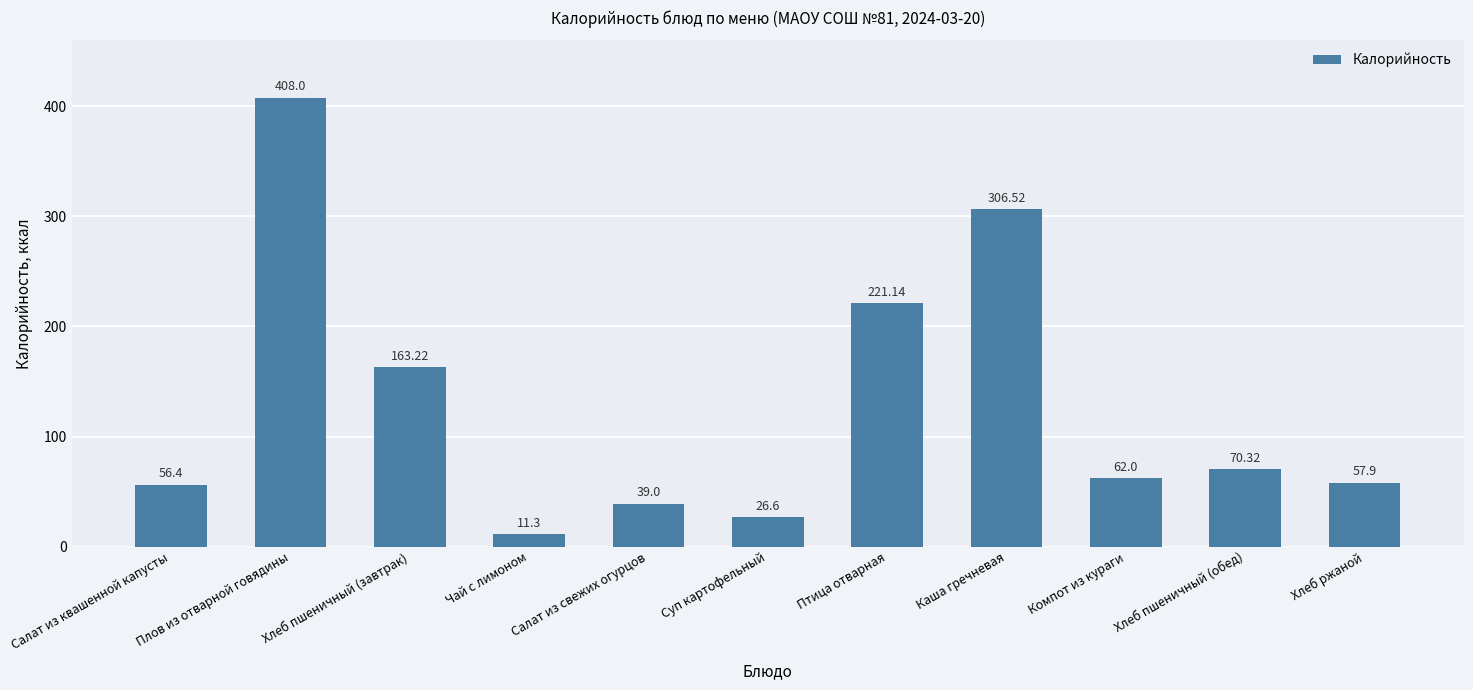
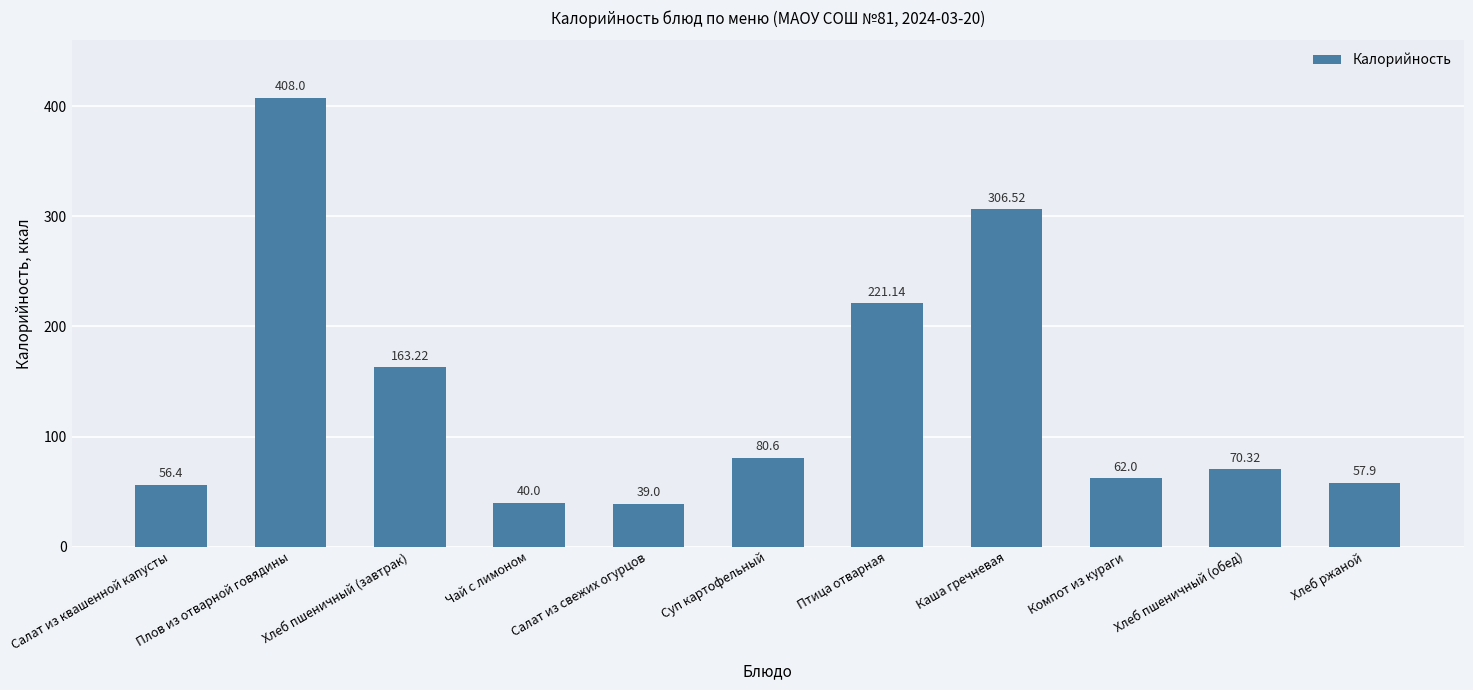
  {
    "Салат из квашенной капусты": 56.4,
    "Плов из отварной говядины": 408.0,
    "Хлеб пшеничный (завтрак)": 163.22,
-   "Чай с лимоном": 11.3,
+   "Чай с лимоном": 40.0,
    "Салат из свежих огурцов": 39.0,
-   "Суп картофельный": 26.6,
+   "Суп картофельный": 80.6,
    "Птица отварная": 221.14,
    "Каша гречневая": 306.52,
    "Компот из кураги": 62.0,
    "Хлеб пшеничный (обед)": 70.32,
    "Хлеб ржаной": 57.9
  }
